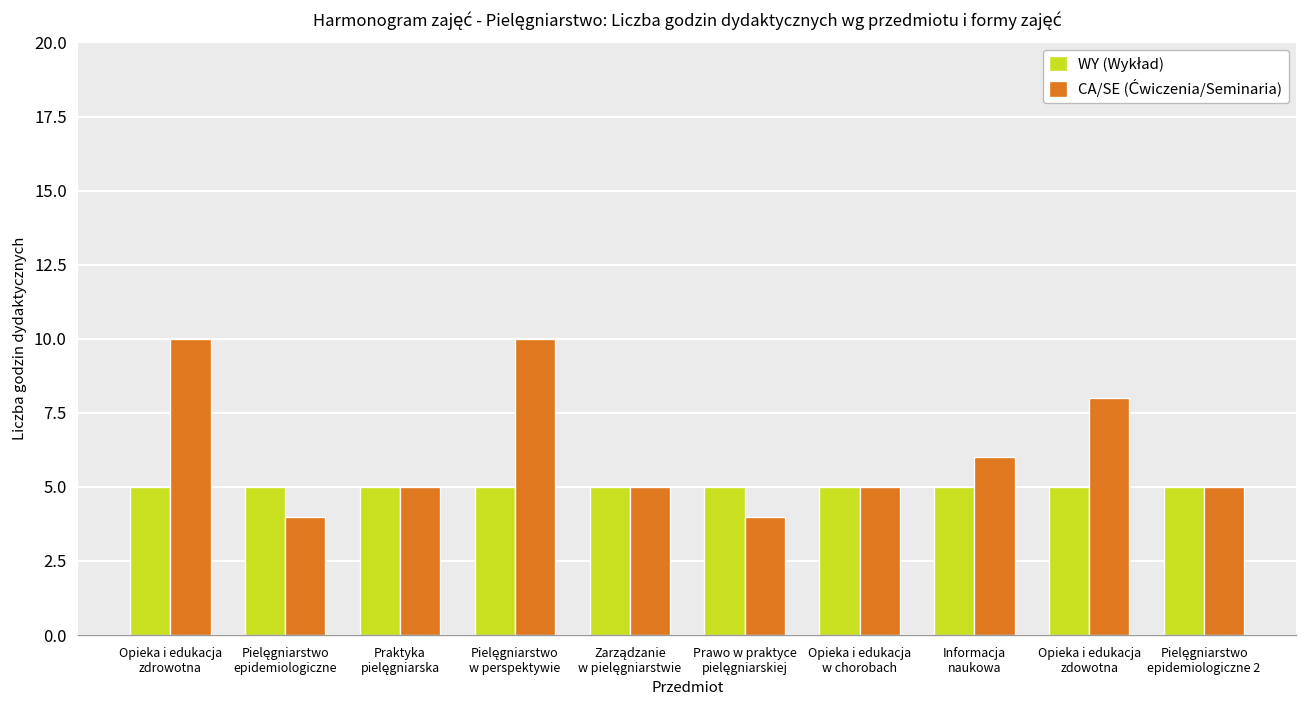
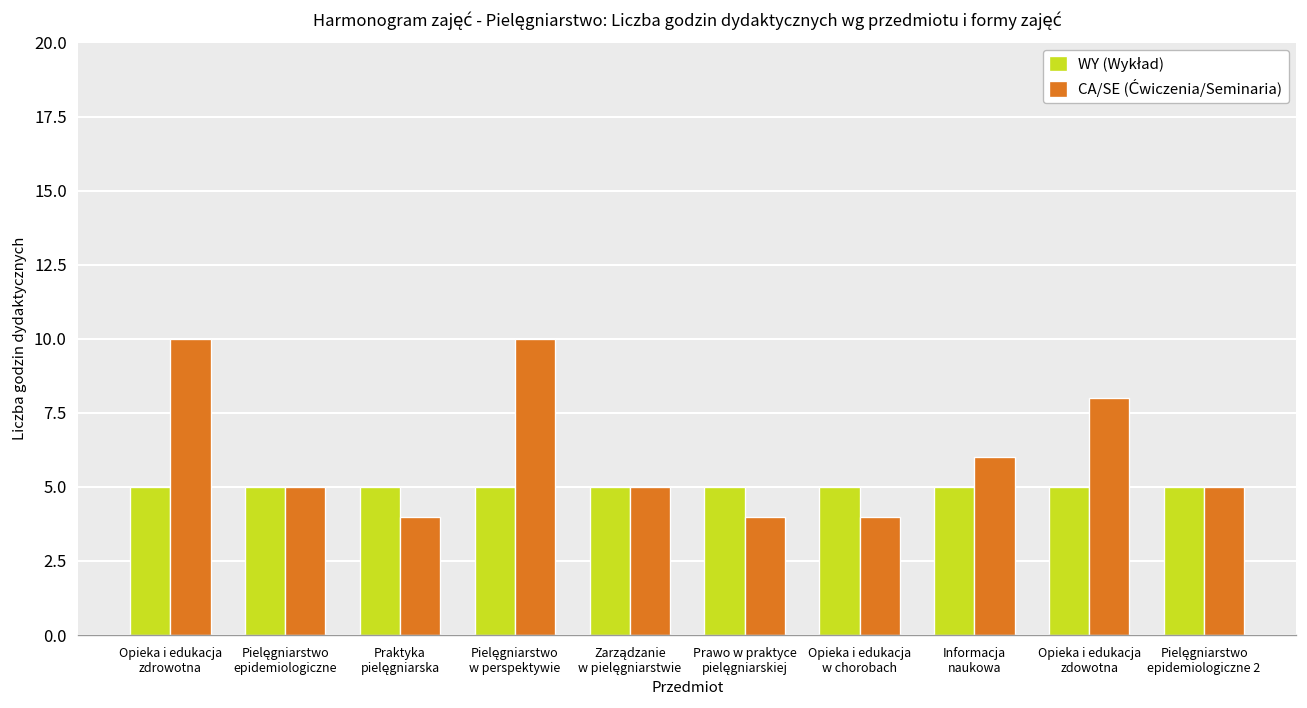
  {
    "WY (Wykład)": {
      "Opieka i edukacja zdrowotna": 5,
      "Pielęgniarstwo epidemiologiczne": 5,
      "Praktyka pielęgniarska": 5,
      "Pielęgniarstwo w perspektywie": 5,
      "Zarządzanie w pielęgniarstwie": 5,
      "Prawo w praktyce pielęgniarskiej": 5,
      "Opieka i edukacja w chorobach": 5,
      "Informacja naukowa": 5,
      "Opieka i edukacja zdowotna": 5,
      "Pielęgniarstwo epidemiologiczne 2": 5
    },
    "CA/SE (Ćwiczenia/Seminaria)": {
      "Opieka i edukacja zdrowotna": 10,
-     "Pielęgniarstwo epidemiologiczne": 4,
-     "Praktyka pielęgniarska": 5,
+     "Pielęgniarstwo epidemiologiczne": 5,
+     "Praktyka pielęgniarska": 4,
      "Pielęgniarstwo w perspektywie": 10,
      "Zarządzanie w pielęgniarstwie": 5,
      "Prawo w praktyce pielęgniarskiej": 4,
-     "Opieka i edukacja w chorobach": 5,
+     "Opieka i edukacja w chorobach": 4,
      "Informacja naukowa": 6,
      "Opieka i edukacja zdowotna": 8,
      "Pielęgniarstwo epidemiologiczne 2": 5
    }
  }
